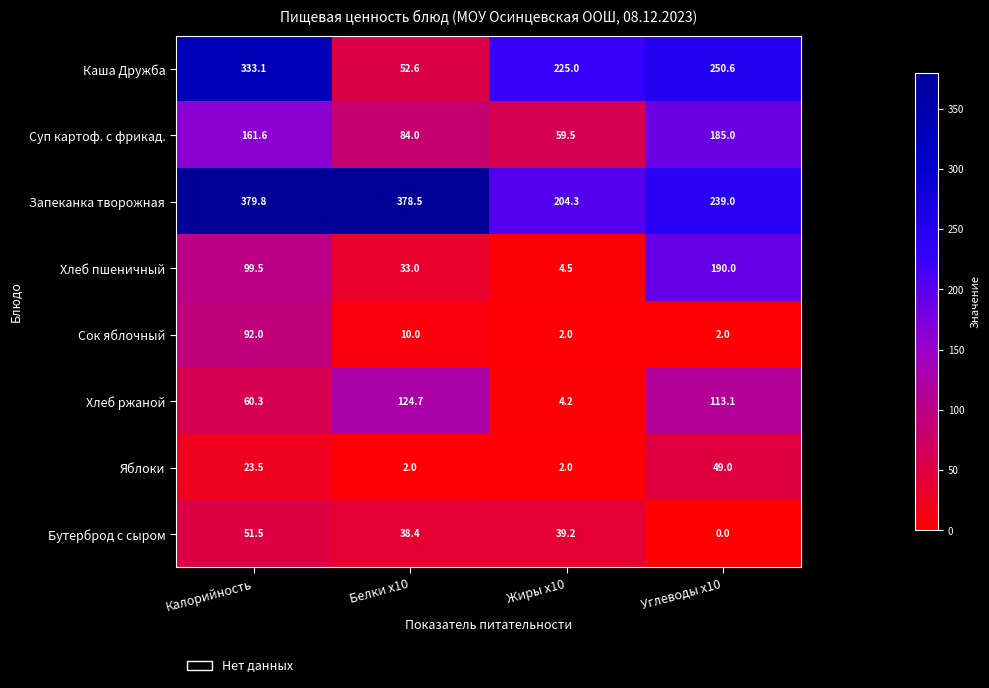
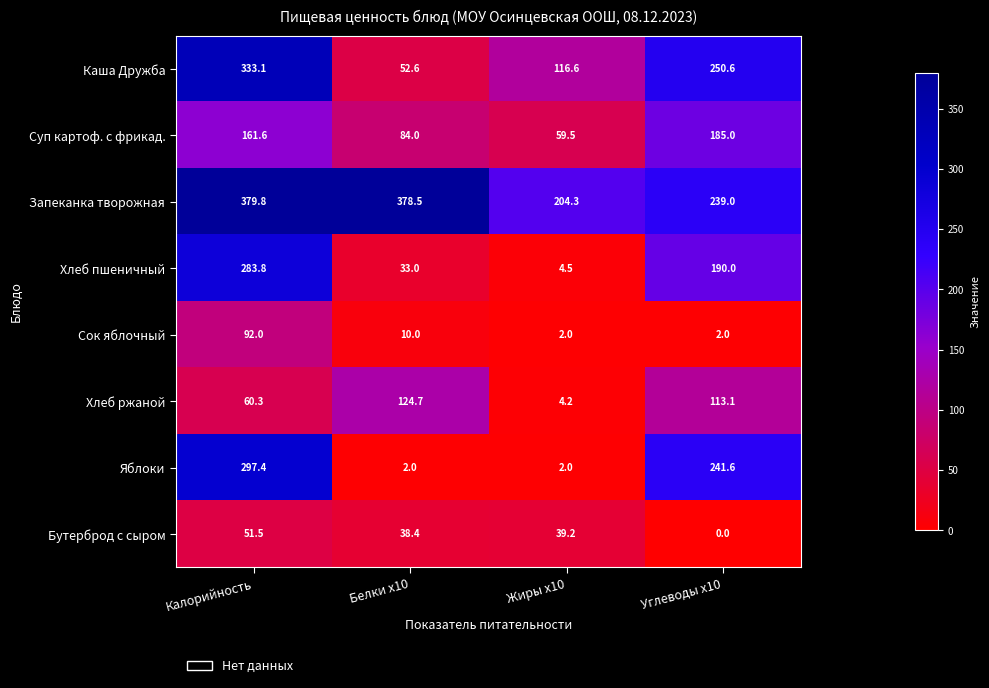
  {
    "Каша Дружба": {
      "Калорийность": 333.1,
      "Белки x10": 52.6,
-     "Жиры x10": 225.0,
+     "Жиры x10": 116.6,
      "Углеводы x10": 250.6
    },
    "Суп картоф. с фрикад.": {
      "Калорийность": 161.6,
      "Белки x10": 84.0,
      "Жиры x10": 59.5,
      "Углеводы x10": 185.0
    },
    "Запеканка творожная": {
      "Калорийность": 379.8,
      "Белки x10": 378.5,
      "Жиры x10": 204.3,
      "Углеводы x10": 239.0
    },
    "Хлеб пшеничный": {
-     "Калорийность": 99.5,
+     "Калорийность": 283.8,
      "Белки x10": 33.0,
      "Жиры x10": 4.5,
      "Углеводы x10": 190.0
    },
    "Сок яблочный": {
      "Калорийность": 92.0,
      "Белки x10": 10.0,
      "Жиры x10": 2.0,
      "Углеводы x10": 2.0
    },
    "Хлеб ржаной": {
      "Калорийность": 60.3,
      "Белки x10": 124.7,
      "Жиры x10": 4.2,
      "Углеводы x10": 113.1
    },
    "Яблоки": {
-     "Калорийность": 23.5,
+     "Калорийность": 297.4,
      "Белки x10": 2.0,
      "Жиры x10": 2.0,
-     "Углеводы x10": 49.0
+     "Углеводы x10": 241.6
    },
    "Бутерброд с сыром": {
      "Калорийность": 51.5,
      "Белки x10": 38.4,
      "Жиры x10": 39.2,
      "Углеводы x10": 0.0
    }
  }
